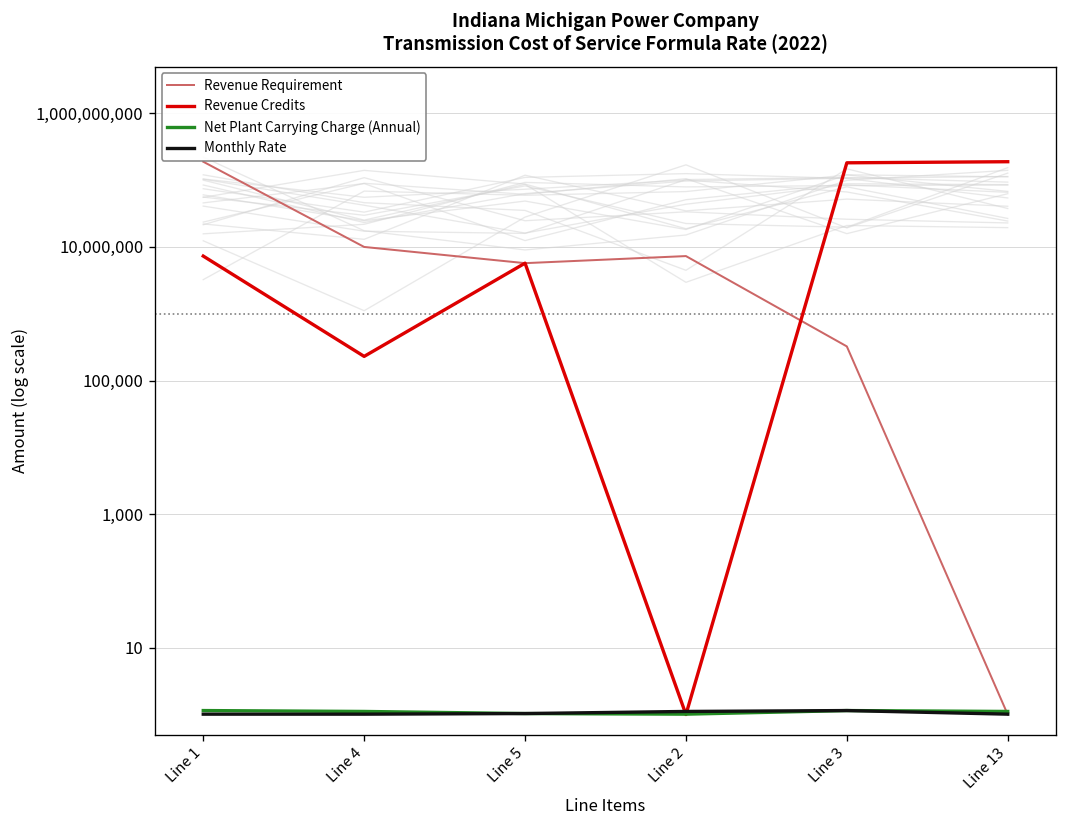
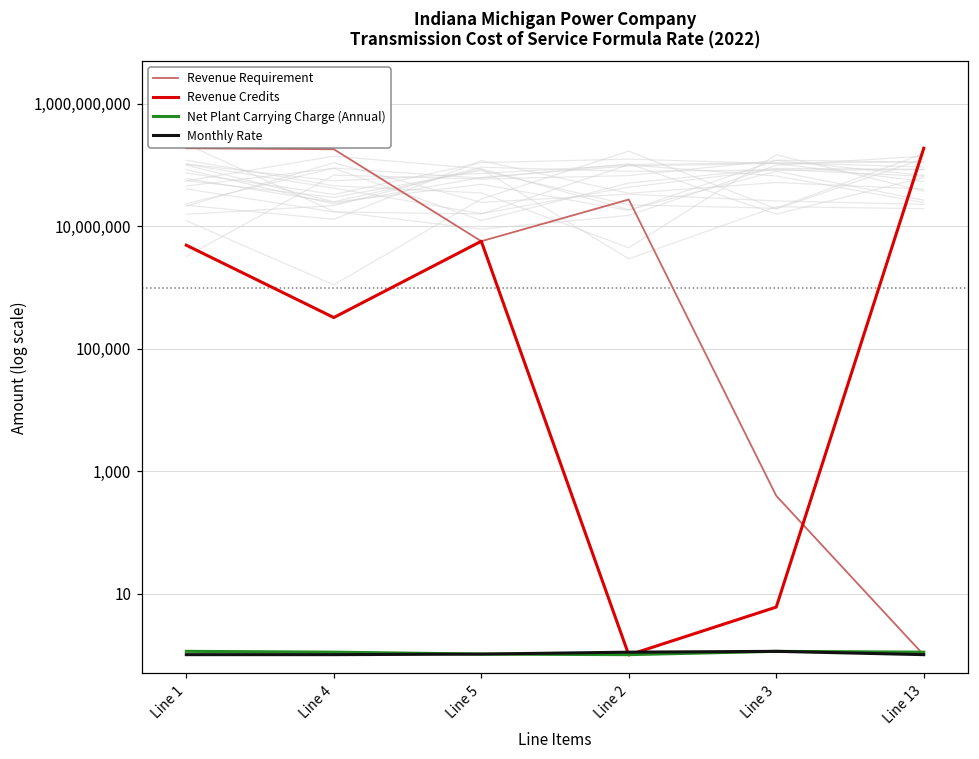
  {
    "Revenue Requirement": {
      "Line 1": "190,000,000",
-     "Line 4": "10,000,000",
-     "Line 2": "7,000,000",
-     "Line 3": "300,000"
+     "Line 4": "180,000,000",
+     "Line 2": "30,000,000",
+     "Line 3": "400"
    },
    "Revenue Credits": {
-     "Line 1": "7,000,000",
-     "Line 4": "230,000",
-     "Line 3": "180,000,000",
+     "Line 1": "5,000,000",
+     "Line 4": "300,000",
+     "Line 3": "6",
      "Line 13": "190,000,000"
    },
    "Net Plant Carrying Charge (Annual)": {
      "Line 1": "1.1"
    },
    "Monthly Rate": {
      "Line 1": "1"
    }
  }
